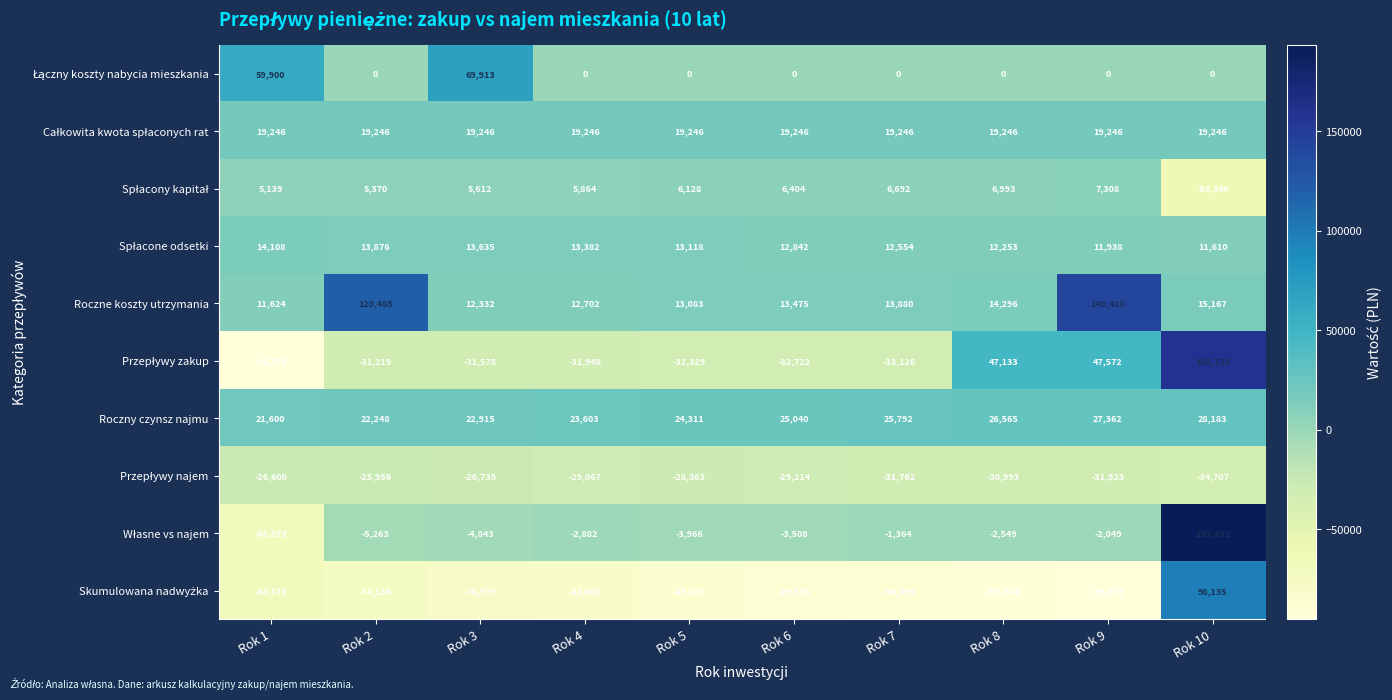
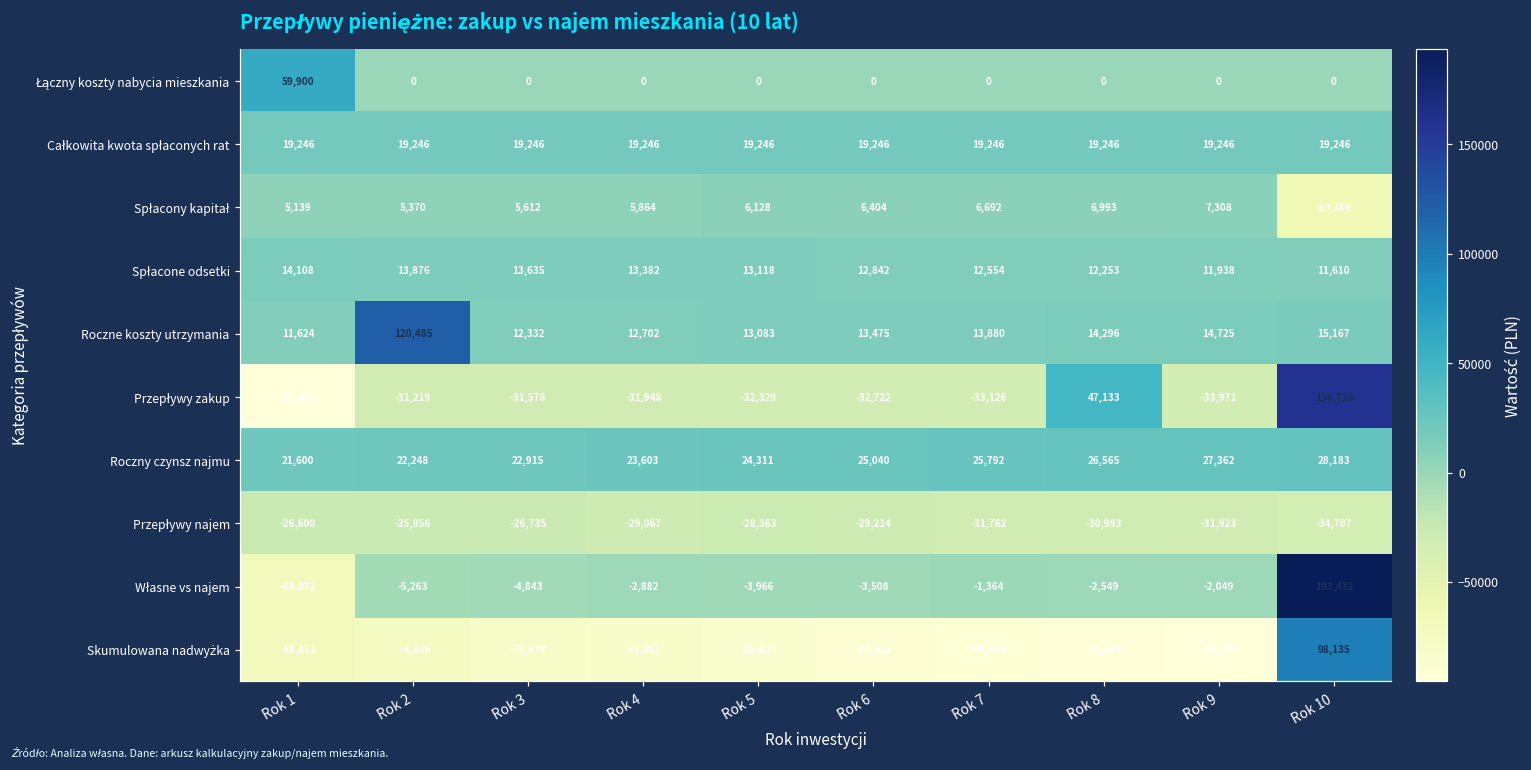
  {
    "Łączny koszty nabycia mieszkania": {
      "Rok 1": "59,900",
      "Rok 2": "0",
-     "Rok 3": "69,913",
+     "Rok 3": "0",
      "Rok 4": "0",
      "Rok 5": "0",
      "Rok 6": "0",
      "Rok 7": "0",
      "Rok 8": "0",
      "Rok 9": "0",
      "Rok 10": "0"
    },
    "Całkowita kwota spłaconych rat": {
      "Rok 1": "19,246",
      "Rok 2": "19,246",
      "Rok 3": "19,246",
      "Rok 4": "19,246",
      "Rok 5": "19,246",
      "Rok 6": "19,246",
      "Rok 7": "19,246",
      "Rok 8": "19,246",
      "Rok 9": "19,246",
      "Rok 10": "19,246"
    },
    "Spłacony kapitał": {
      "Rok 1": "5,139",
      "Rok 2": "5,370",
      "Rok 3": "5,612",
      "Rok 4": "5,864",
      "Rok 5": "6,128",
      "Rok 6": "6,404",
      "Rok 7": "6,692",
      "Rok 8": "6,993",
      "Rok 9": "7,308",
      "Rok 10": "-63,306"
    },
    "Spłacone odsetki": {
      "Rok 1": "14,108",
      "Rok 2": "13,876",
      "Rok 3": "13,635",
      "Rok 4": "13,382",
      "Rok 5": "13,118",
      "Rok 6": "12,842",
      "Rok 7": "12,554",
      "Rok 8": "12,253",
      "Rok 9": "11,938",
      "Rok 10": "11,610"
    },
    "Roczne koszty utrzymania": {
      "Rok 1": "11,624",
      "Rok 2": "120,485",
      "Rok 3": "12,332",
      "Rok 4": "12,702",
      "Rok 5": "13,083",
      "Rok 6": "13,475",
      "Rok 7": "13,880",
      "Rok 8": "14,296",
-     "Rok 9": "140,418",
+     "Rok 9": "14,725",
      "Rok 10": "15,167"
    },
    "Przepływy zakup": {
      "Rok 2": "-31,219",
      "Rok 3": "-31,578",
      "Rok 4": "-31,948",
      "Rok 5": "-32,329",
      "Rok 6": "-32,722",
      "Rok 7": "-33,126",
      "Rok 8": "47,133",
-     "Rok 9": "47,572",
+     "Rok 9": "-33,971",
      "Rok 10": "158,725"
    },
    "Roczny czynsz najmu": {
      "Rok 1": "21,600",
      "Rok 2": "22,248",
      "Rok 3": "22,915",
      "Rok 4": "23,603",
      "Rok 5": "24,311",
      "Rok 6": "25,040",
      "Rok 7": "25,792",
      "Rok 8": "26,565",
      "Rok 9": "27,362",
      "Rok 10": "28,183"
    },
    "Przepływy najem": {
      "Rok 1": "-26,600",
      "Rok 2": "-25,956",
      "Rok 3": "-26,735",
      "Rok 4": "-29,067",
      "Rok 5": "-28,363",
      "Rok 6": "-29,214",
      "Rok 7": "-31,762",
      "Rok 8": "-30,993",
      "Rok 9": "-31,923",
      "Rok 10": "-34,707"
    },
    "Własne vs najem": {
      "Rok 1": "-68,873",
      "Rok 2": "-5,263",
      "Rok 3": "-4,843",
      "Rok 4": "-2,882",
      "Rok 5": "-3,966",
      "Rok 6": "-3,508",
      "Rok 7": "-1,364",
      "Rok 8": "-2,549",
      "Rok 9": "-2,049"
    },
    "Skumulowana nadwyżka": {
      "Rok 1": "-68,873",
      "Rok 2": "-74,136",
      "Rok 3": "-78,979",
      "Rok 4": "-81,861",
      "Rok 5": "-85,827",
      "Rok 10": "98,135"
    }
  }
